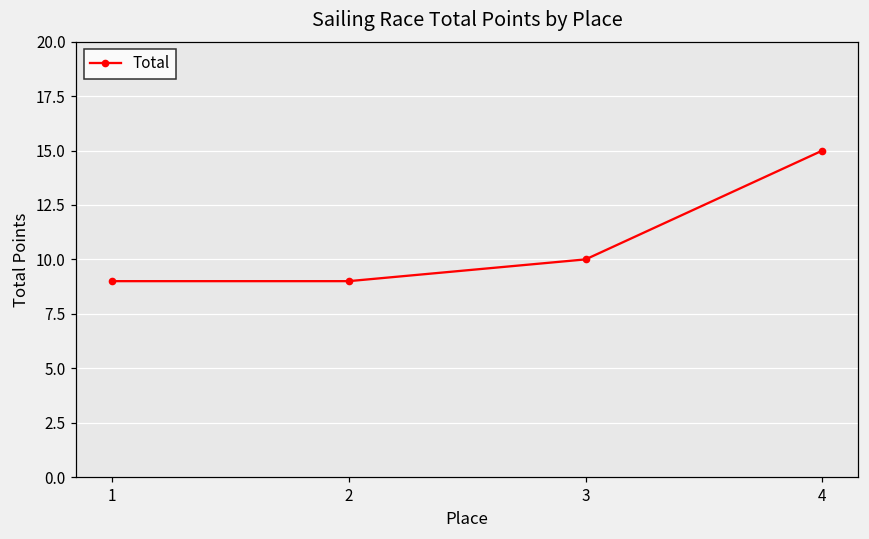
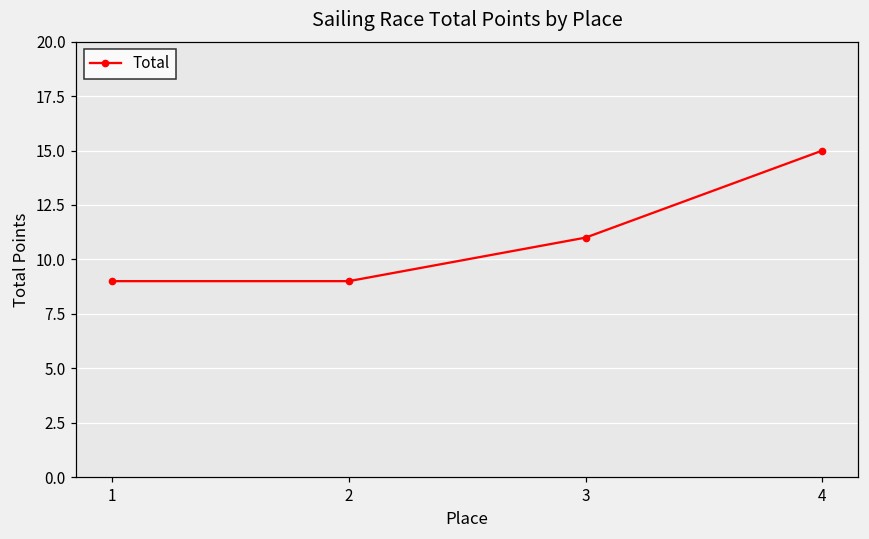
  {
    "1": 9,
    "2": 9,
-   "3": 10,
+   "3": 11,
    "4": 15
  }
